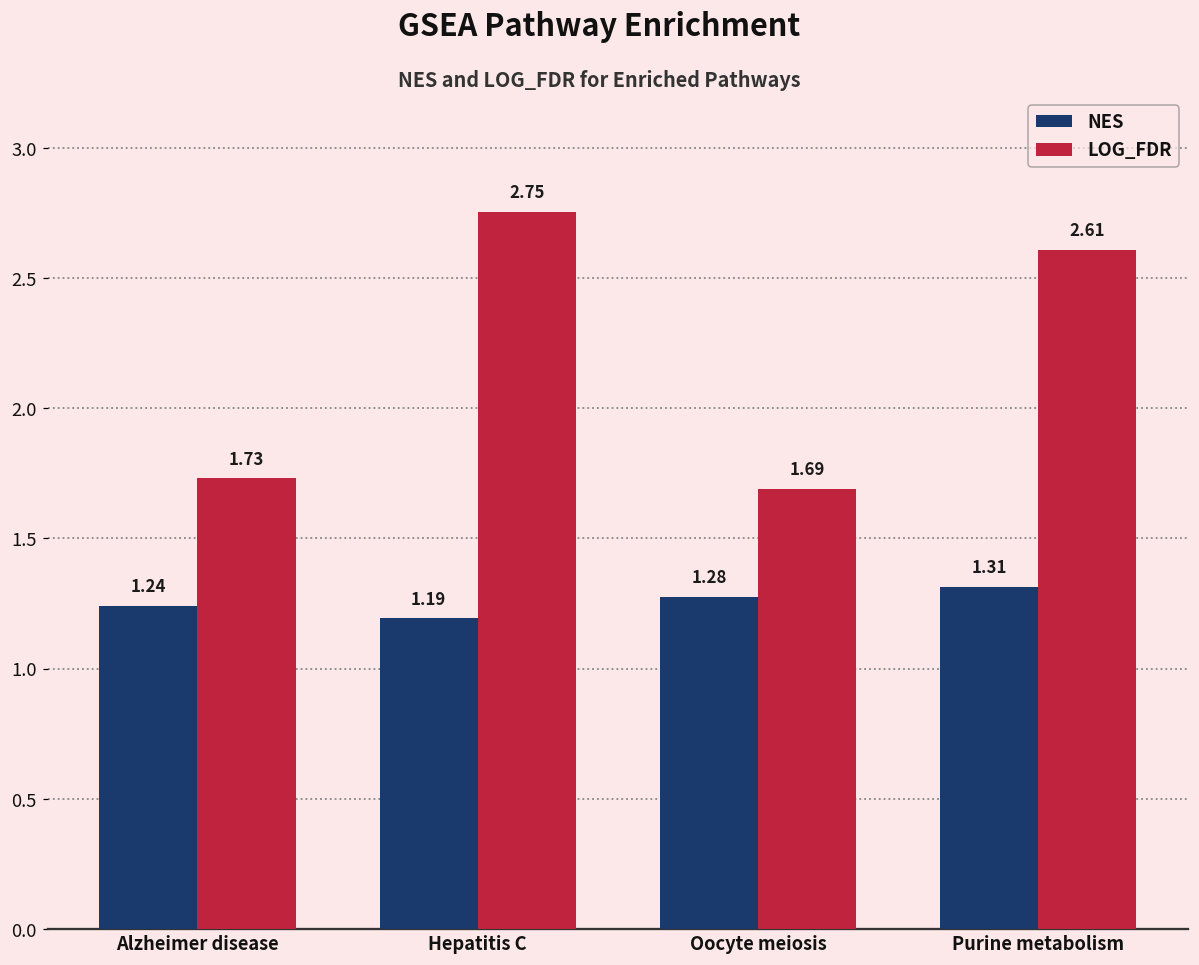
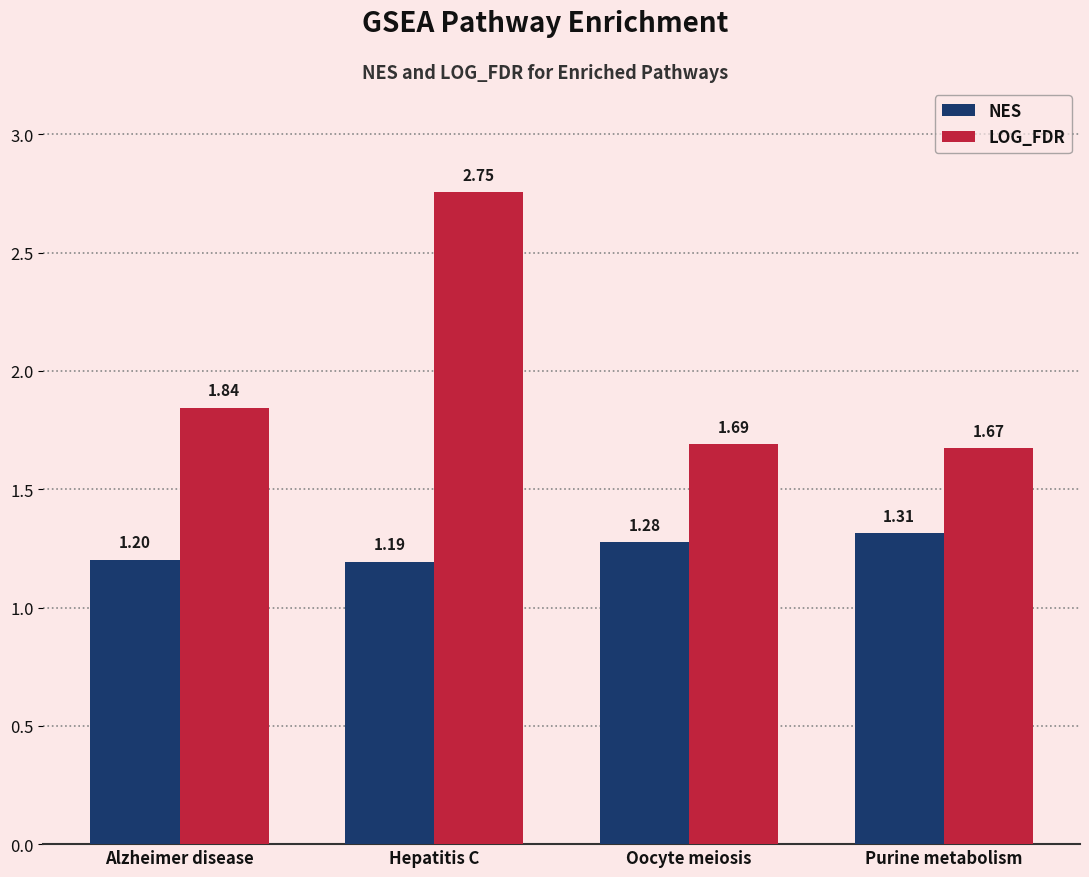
  {
    "NES": {
-     "Alzheimer disease": 1.24,
+     "Alzheimer disease": 1.20,
      "Hepatitis C": 1.19,
      "Oocyte meiosis": 1.28,
      "Purine metabolism": 1.31
    },
    "LOG_FDR": {
-     "Alzheimer disease": 1.73,
+     "Alzheimer disease": 1.84,
      "Hepatitis C": 2.75,
      "Oocyte meiosis": 1.69,
-     "Purine metabolism": 2.61
+     "Purine metabolism": 1.67
    }
  }
